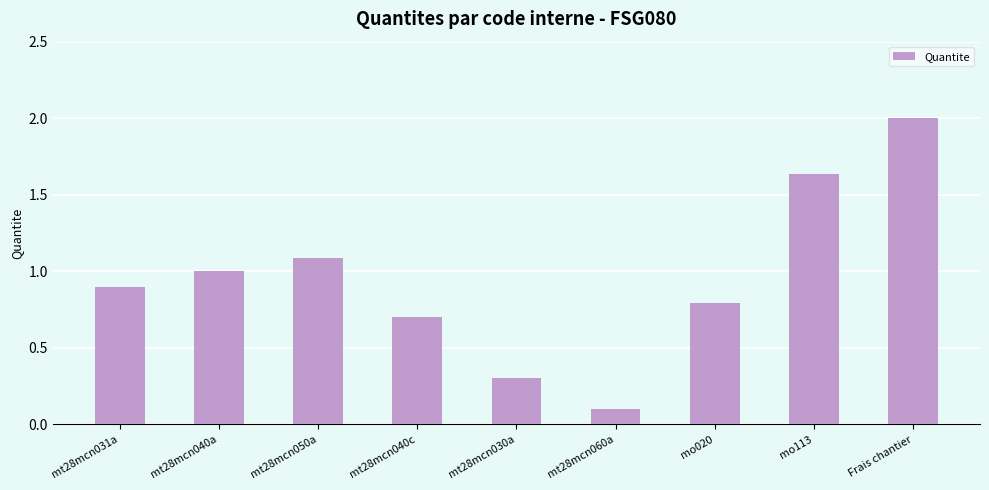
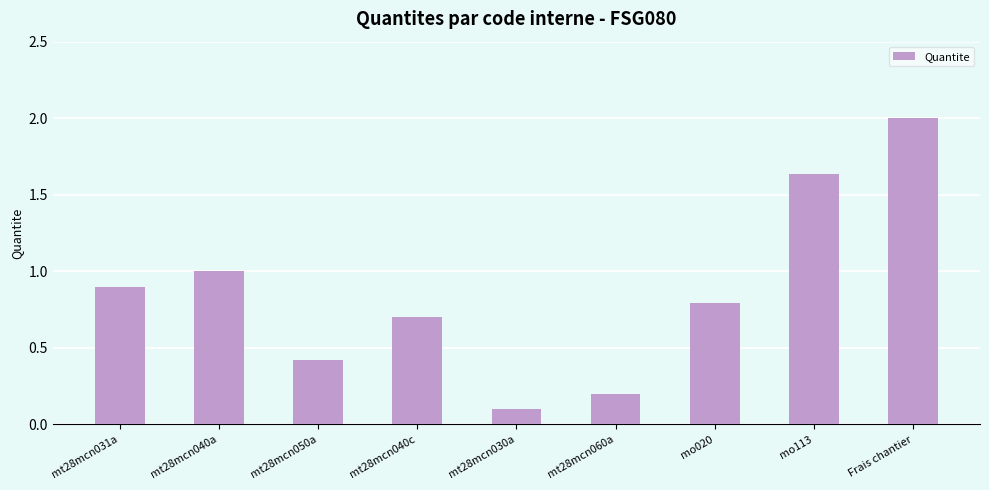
  {
    "mt28mcn031a": 0.90,
    "mt28mcn040a": 1.00,
-   "mt28mcn050a": 1.09,
+   "mt28mcn050a": 0.42,
    "mt28mcn040c": 0.70,
-   "mt28mcn030a": 0.3,
-   "mt28mcn060a": 0.1,
+   "mt28mcn030a": 0.1,
+   "mt28mcn060a": 0.2,
    "mo020": 0.79,
    "mo113": 1.63,
    "Frais chantier": 2.00
  }
